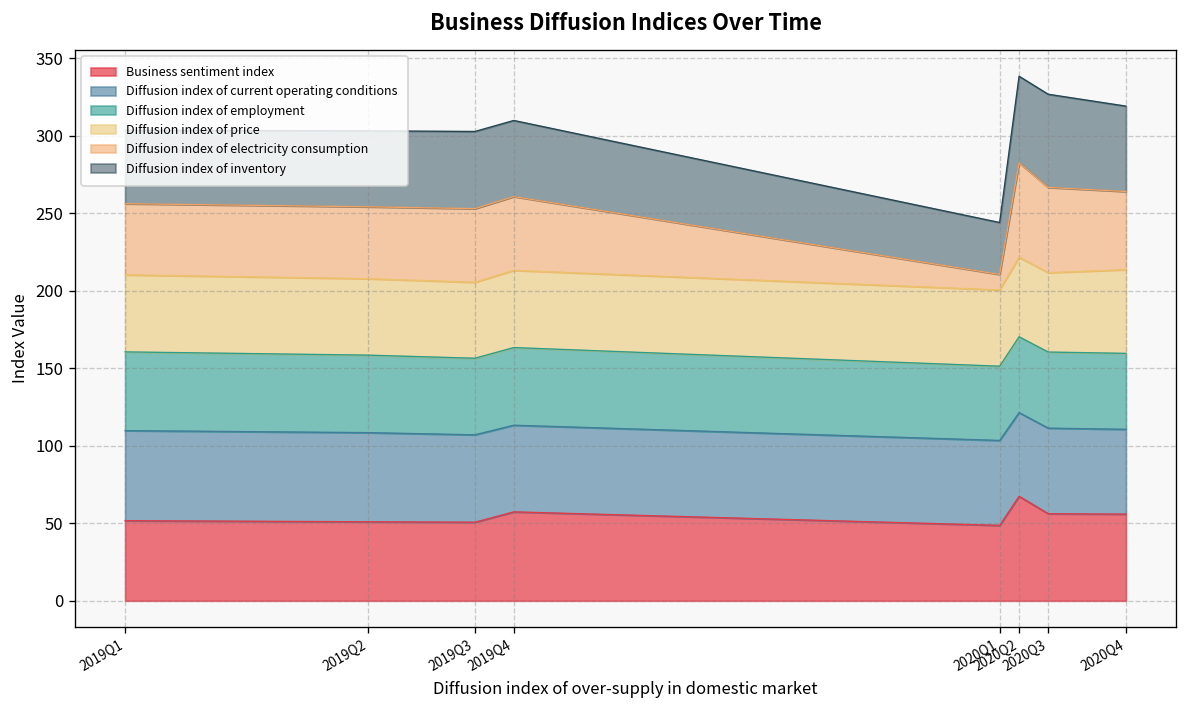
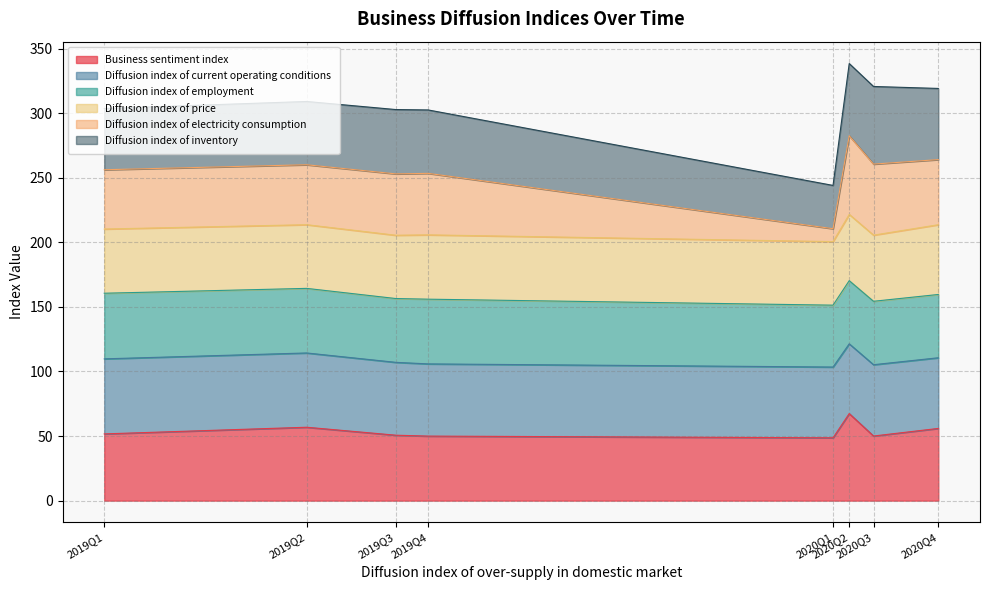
  {
    "Business sentiment index": {
      "2019Q1": 52,
-     "2019Q2": 51,
+     "2019Q2": 57,
      "2019Q3": 51,
-     "2019Q4": 57,
+     "2019Q4": 50,
      "2020Q1": 49,
      "2020Q2": 67,
-     "2020Q3": 56,
+     "2020Q3": 50,
      "2020Q4": 56
    }
  }
